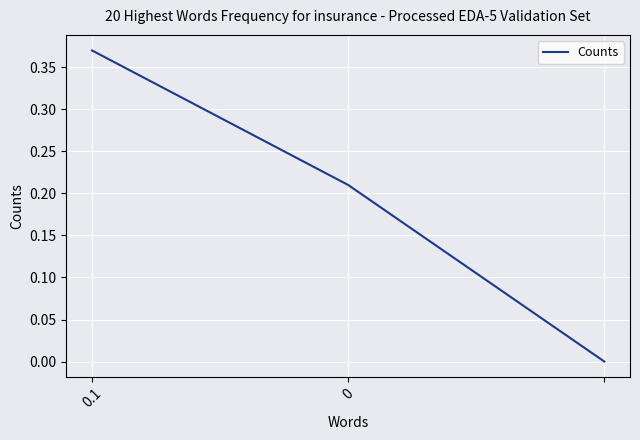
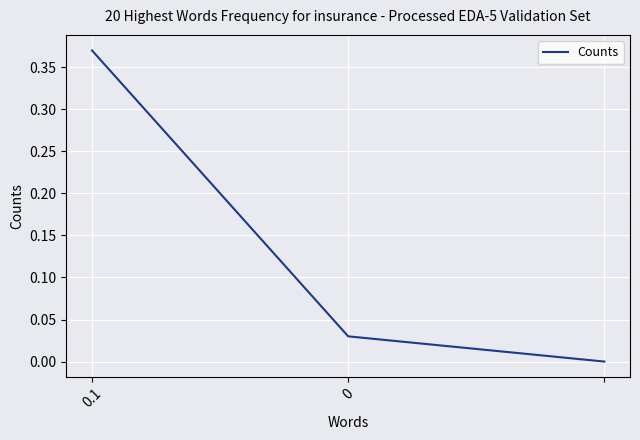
  {
    "0.1": 0.37,
-   "0": 0.21
+   "0": 0.03
  }
